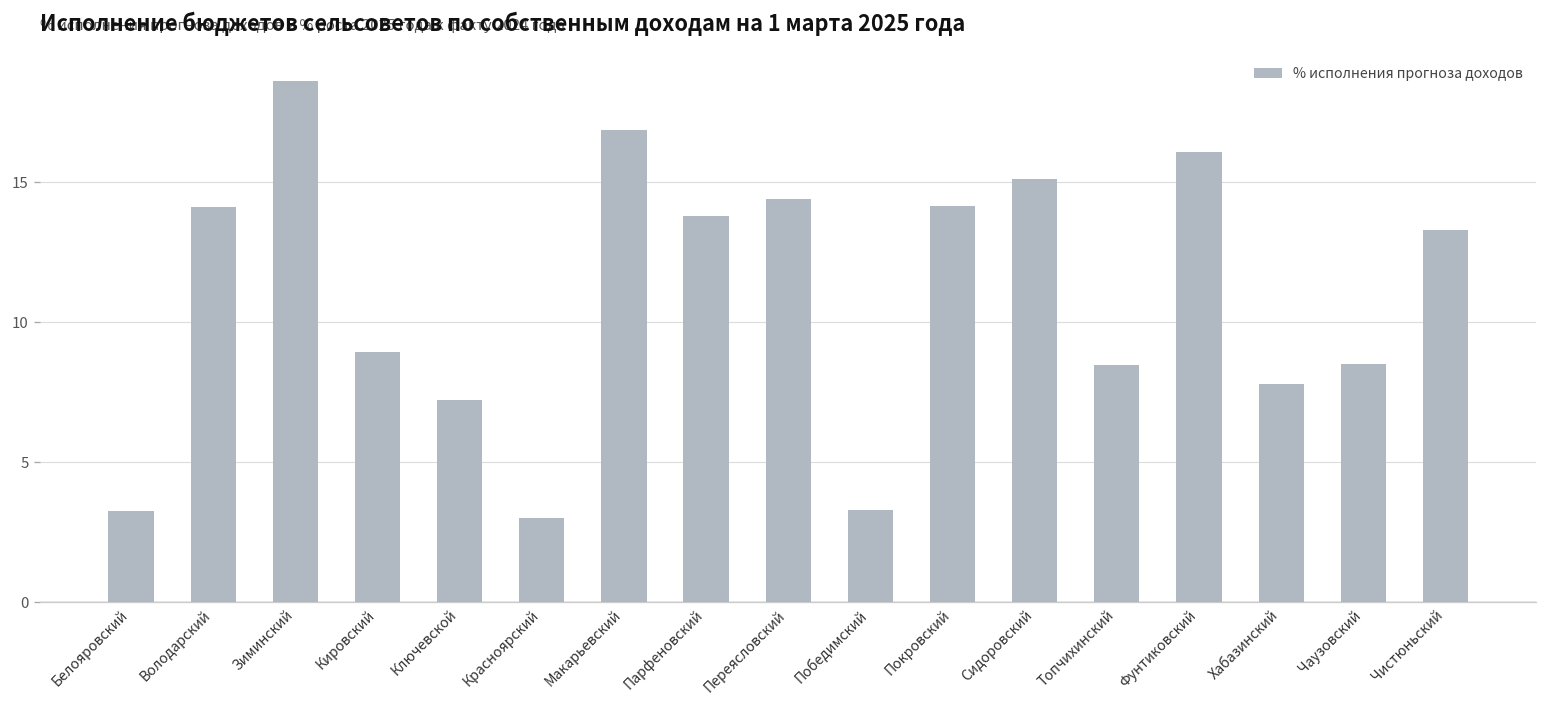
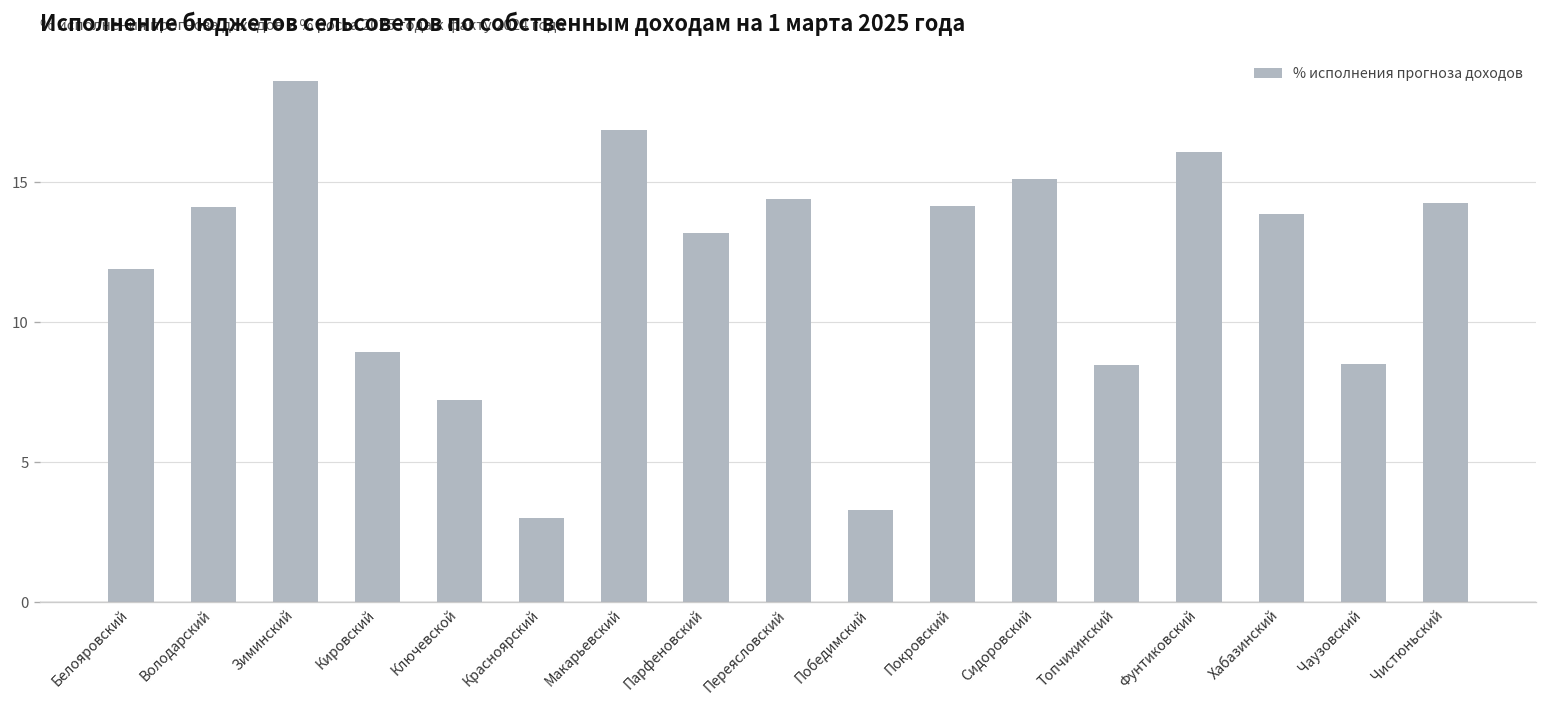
  {
-   "Белояровский": 3.3,
+   "Белояровский": 11.9,
    "Володарский": 14.1,
    "Зиминский": 18.6,
    "Кировский": 8.9,
    "Ключевской": 7.2,
    "Красноярский": 3.0,
    "Макарьевский": 16.9,
-   "Парфеновский": 13.8,
+   "Парфеновский": 13.2,
    "Переясловский": 14.4,
    "Победимский": 3.3,
    "Покровский": 14.1,
    "Сидоровский": 15.1,
    "Топчихинский": 8.5,
    "Фунтиковский": 16.1,
-   "Хабазинский": 7.8,
+   "Хабазинский": 13.9,
    "Чаузовский": 8.5,
-   "Чистюньский": 13.3
+   "Чистюньский": 14.2
  }
